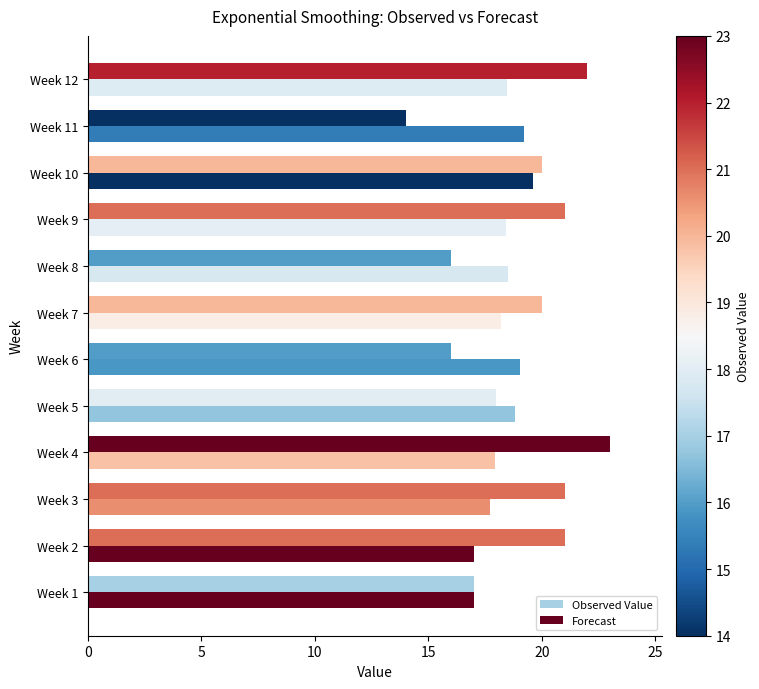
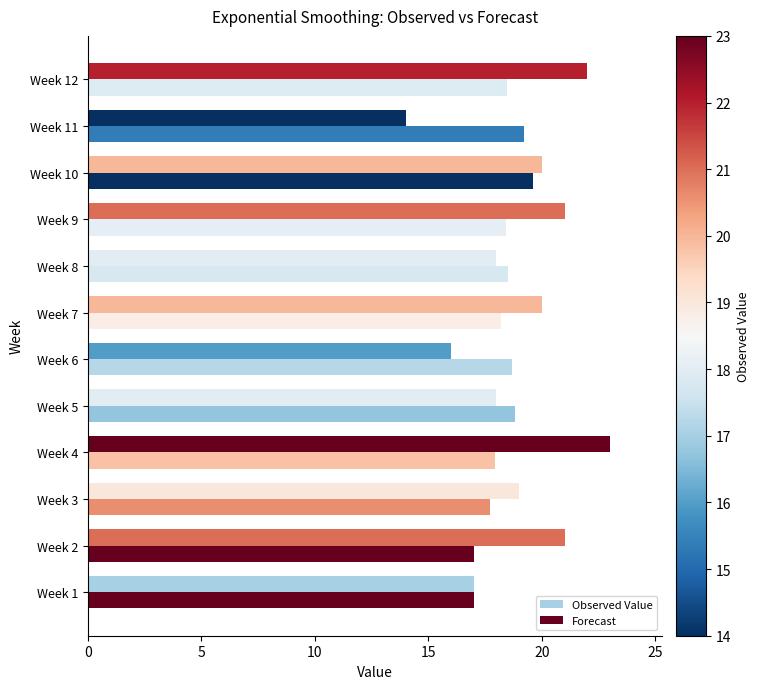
  {
    "Observed Value": {
      "Week 12": 22,
      "Week 11": 14,
      "Week 10": 20,
      "Week 9": 21,
-     "Week 8": 16,
+     "Week 8": 18,
      "Week 7": 20,
      "Week 6": 16,
      "Week 5": 18,
      "Week 4": 23,
-     "Week 3": 21,
+     "Week 3": 19,
      "Week 2": 21,
      "Week 1": 17
    },
    "Forecast": {
      "Week 12": 18.5,
      "Week 11": 19.2,
      "Week 10": 19.6,
      "Week 9": 18.4,
      "Week 8": 18.5,
      "Week 7": 18.2,
-     "Week 6": 19.1,
+     "Week 6": 18.7,
      "Week 5": 18.8,
      "Week 4": 17.9,
      "Week 3": 17.7,
      "Week 2": 17.0,
      "Week 1": 17.0
    }
  }
